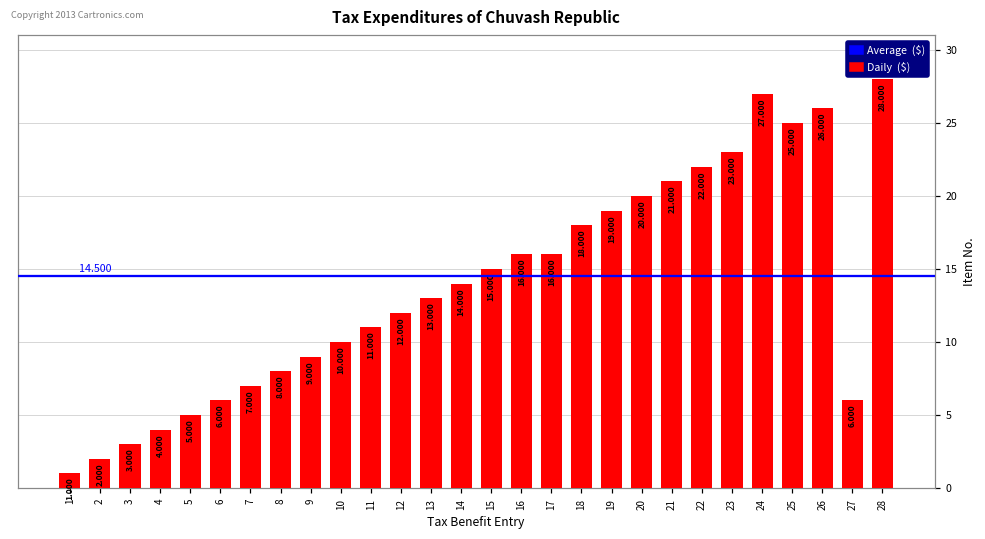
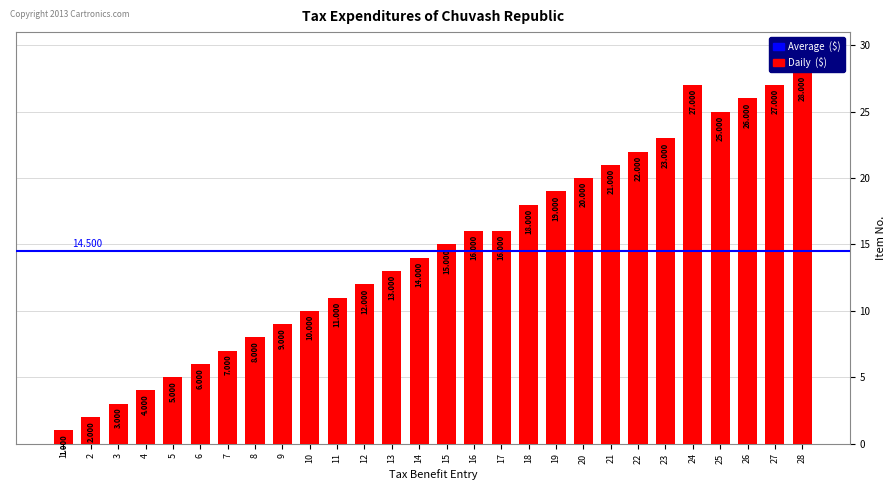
  {
    "1": 1.000,
    "2": 2.000,
    "3": 3.000,
    "4": 4.000,
    "5": 5.000,
    "6": 6.000,
    "7": 7.000,
    "8": 8.000,
    "9": 9.000,
    "10": 10.000,
    "11": 11.000,
    "12": 12.000,
    "13": 13.000,
    "14": 14.000,
    "15": 15.000,
    "16": 16.000,
    "17": 16.000,
    "18": 18.000,
    "19": 19.000,
    "20": 20.000,
    "21": 21.000,
    "22": 22.000,
    "23": 23.000,
    "24": 27.000,
    "25": 25.000,
    "26": 26.000,
-   "27": 6.000,
+   "27": 27.000,
    "28": 28.000
  }
